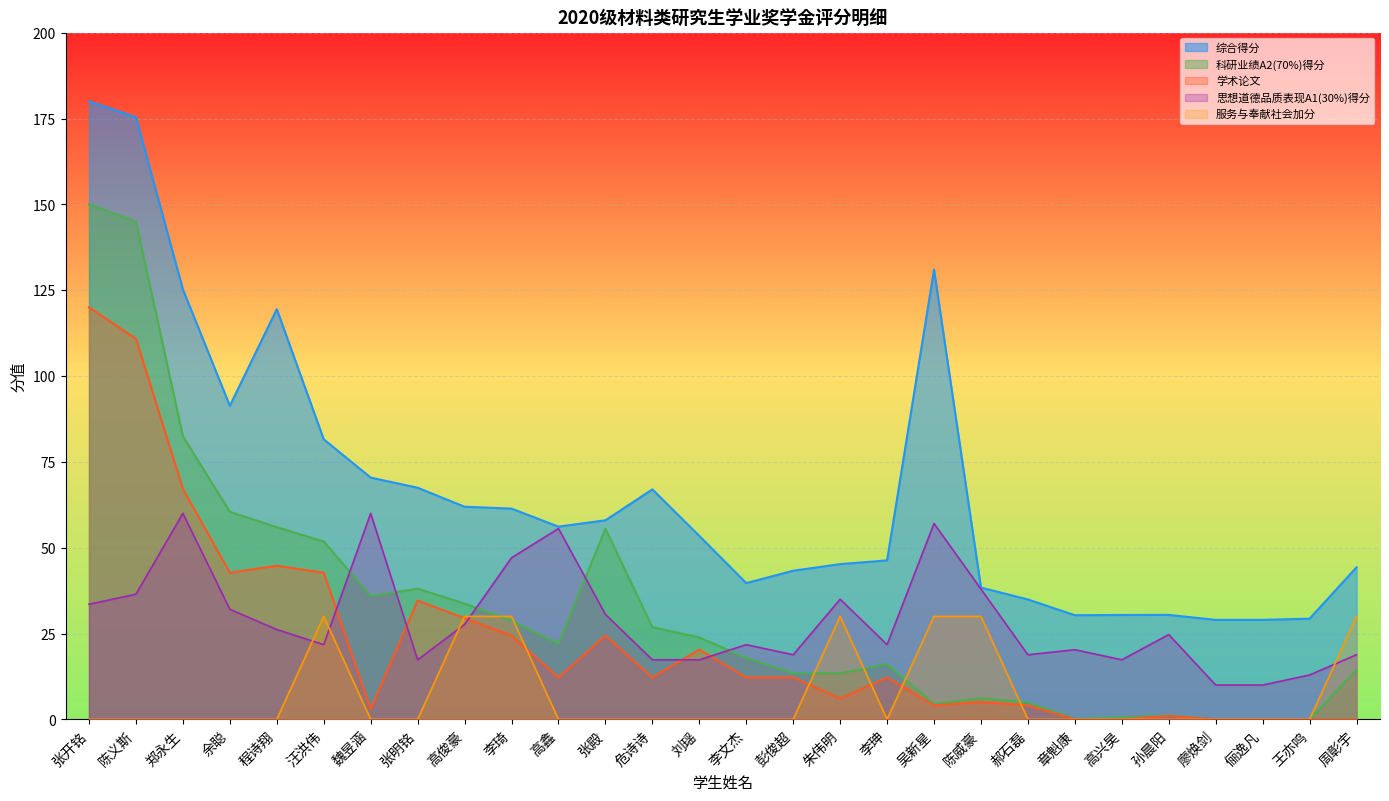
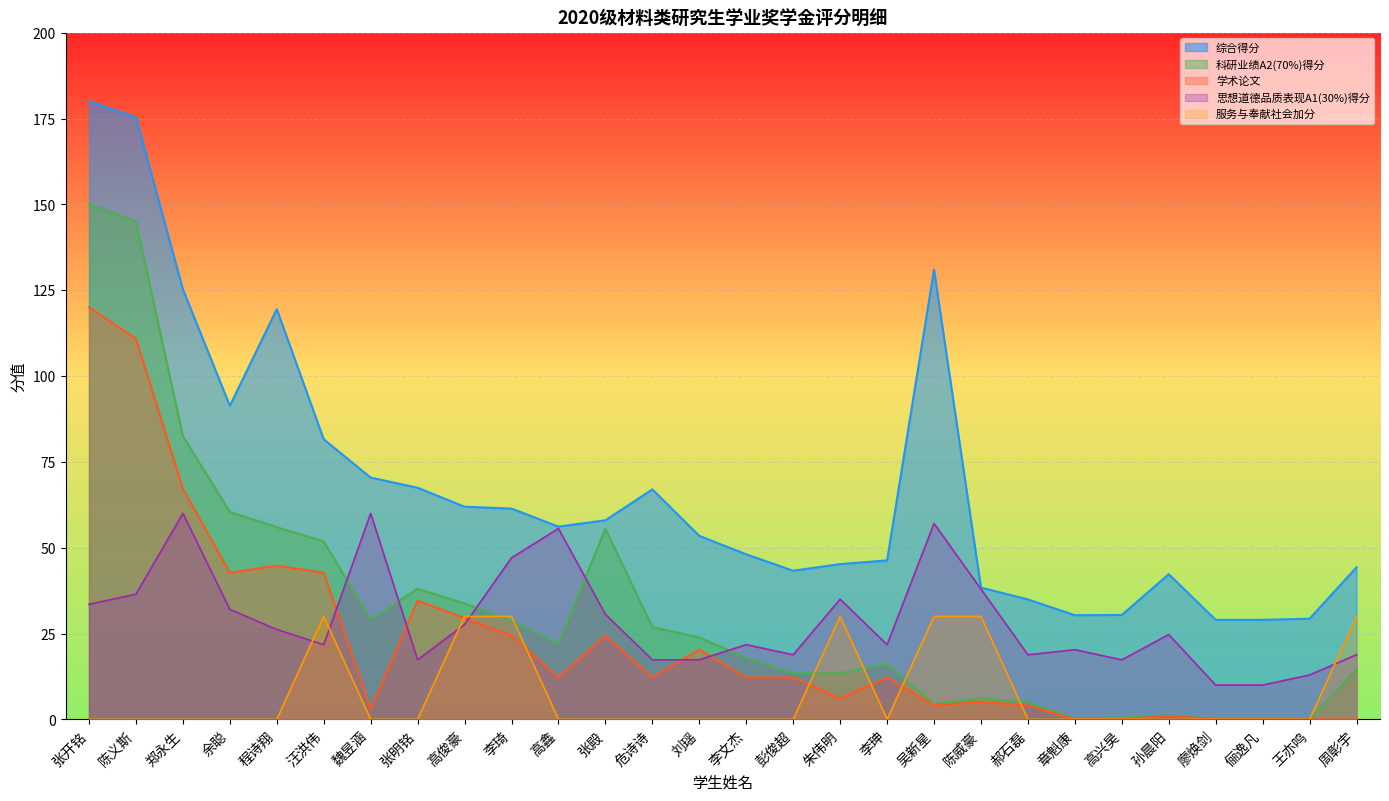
  {
    "综合得分": {
      "张开铭": 180,
      "陈义斯": 175,
      "郑永生": 125,
      "余聪": 91,
      "程诗翔": 119,
      "汪洪伟": 82,
      "魏昱涵": 70,
      "张明铭": 67,
      "高俊豪": 62,
      "李琦": 61,
      "张殿": 58,
      "危诗诗": 67,
      "刘瑶": 53,
-     "李文杰": 40,
+     "李文杰": 48,
      "彭俊超": 43,
      "朱伟明": 45,
      "李珅": 46,
      "吴新星": 131,
      "郝石磊": 35,
      "章魁康": 30,
      "高兴昊": 30,
-     "孙晨阳": 30,
+     "孙晨阳": 42,
      "廖焕剑": 29,
      "俪逸凡": 29,
      "王亦鸣": 29,
      "周彰宇": 44
    },
    "科研业绩A2(70%)得分": {
      "张开铭": 150,
      "陈义斯": 145,
      "郑永生": 82,
      "余聪": 60,
      "程诗翔": 56,
      "汪洪伟": 52,
-     "魏昱涵": 36,
+     "魏昱涵": 29,
      "张明铭": 38,
      "高俊豪": 34,
      "李琦": 29,
      "高鑫": 22,
      "张殿": 56,
      "危诗诗": 27,
      "刘瑶": 24,
      "李文杰": 18,
      "彭俊超": 13,
      "朱伟明": 13,
      "李珅": 16,
      "陈威豪": 6,
      "郝石磊": 5,
      "周彰宇": 14
    },
    "思想道德品质表现A1(30%)得分": {
      "张开铭": 34,
      "陈义斯": 36,
      "郑永生": 60,
      "余聪": 32,
      "程诗翔": 26,
      "汪洪伟": 22,
      "魏昱涵": 60,
      "张明铭": 17,
      "高俊豪": 28,
      "李琦": 47,
      "张殿": 31,
      "危诗诗": 17,
      "刘瑶": 17,
      "李文杰": 22,
      "彭俊超": 19,
      "朱伟明": 35,
      "李珅": 22,
      "吴新星": 57,
      "郝石磊": 19,
      "章魁康": 20,
      "高兴昊": 17,
      "孙晨阳": 25,
      "廖焕剑": 10,
      "俪逸凡": 10,
      "王亦鸣": 13,
      "周彰宇": 19
    }
  }
